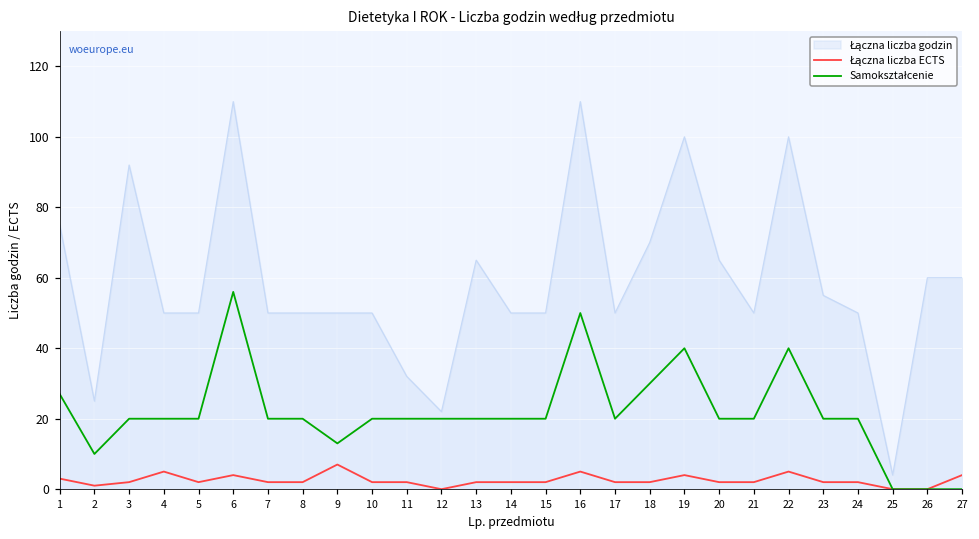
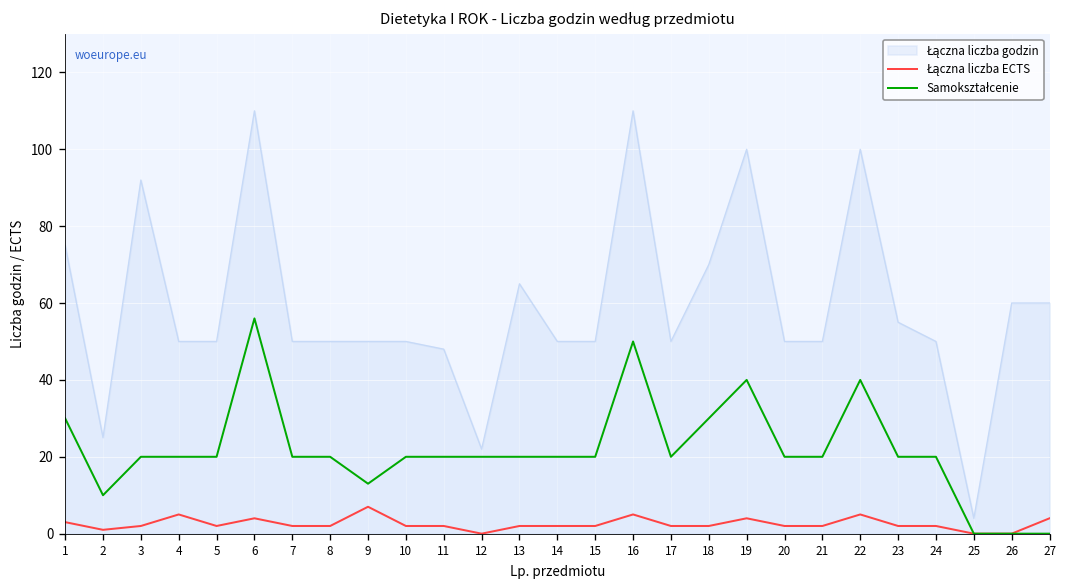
  {
    "Łączna liczba godzin": {
      "1": 75,
      "2": 25,
      "3": 92,
      "4": 50,
      "5": 50,
      "6": 110,
      "7": 50,
      "8": 50,
      "9": 50,
      "10": 50,
-     "11": 32,
+     "11": 48,
      "12": 22,
      "13": 65,
      "14": 50,
      "15": 50,
      "16": 110,
      "17": 50,
      "18": 70,
      "19": 100,
-     "20": 65,
+     "20": 50,
      "21": 50,
      "22": 100,
      "23": 55,
      "24": 50,
      "25": 4,
      "26": 60,
      "27": 60
    },
    "Łączna liczba ECTS": {
      "1": 3,
      "2": 1,
      "3": 2,
      "4": 5,
      "5": 2,
      "6": 4,
      "7": 2,
      "8": 2,
      "9": 7,
      "10": 2,
      "11": 2,
      "12": 0,
      "13": 2,
      "14": 2,
      "15": 2,
      "16": 5,
      "17": 2,
      "18": 2,
      "19": 4,
      "20": 2,
      "21": 2,
      "22": 5,
      "23": 2,
      "24": 2,
      "27": 4
    },
    "Samokształcenie": {
-     "1": 27,
+     "1": 30,
      "2": 10,
      "3": 20,
      "4": 20,
      "5": 20,
      "6": 56,
      "7": 20,
      "8": 20,
      "9": 13,
      "10": 20,
      "11": 20,
      "12": 20,
      "13": 20,
      "14": 20,
      "15": 20,
      "16": 50,
      "17": 20,
      "18": 30,
      "19": 40,
      "20": 20,
      "21": 20,
      "22": 40,
      "23": 20,
      "24": 20,
      "27": 0
    }
  }
